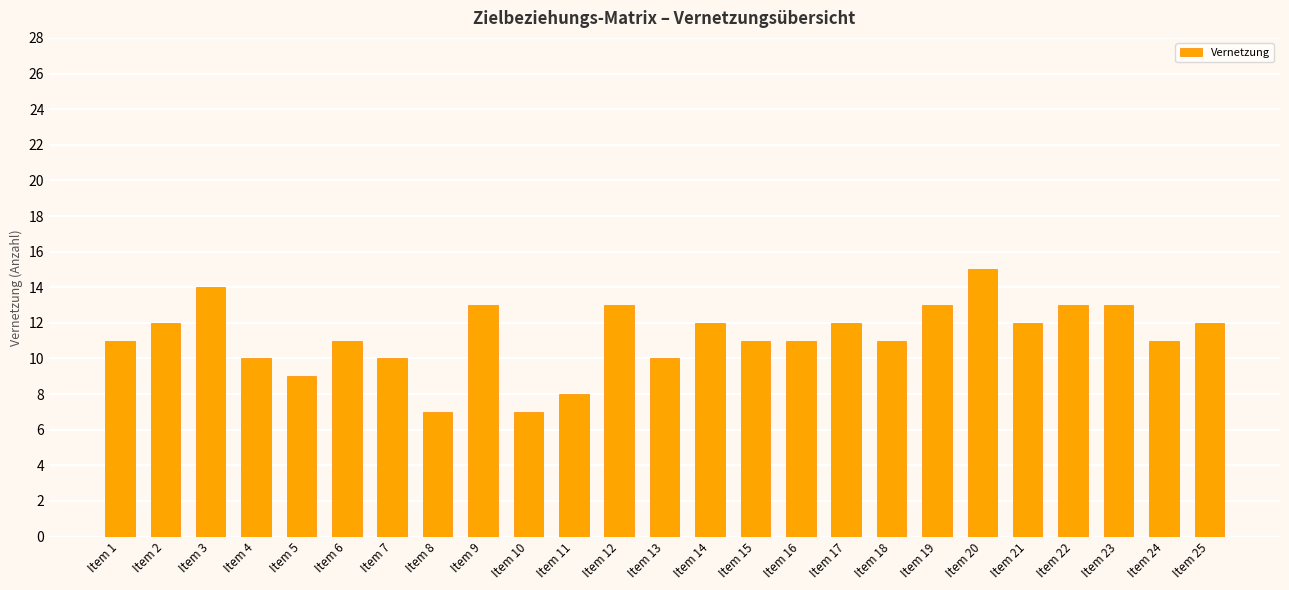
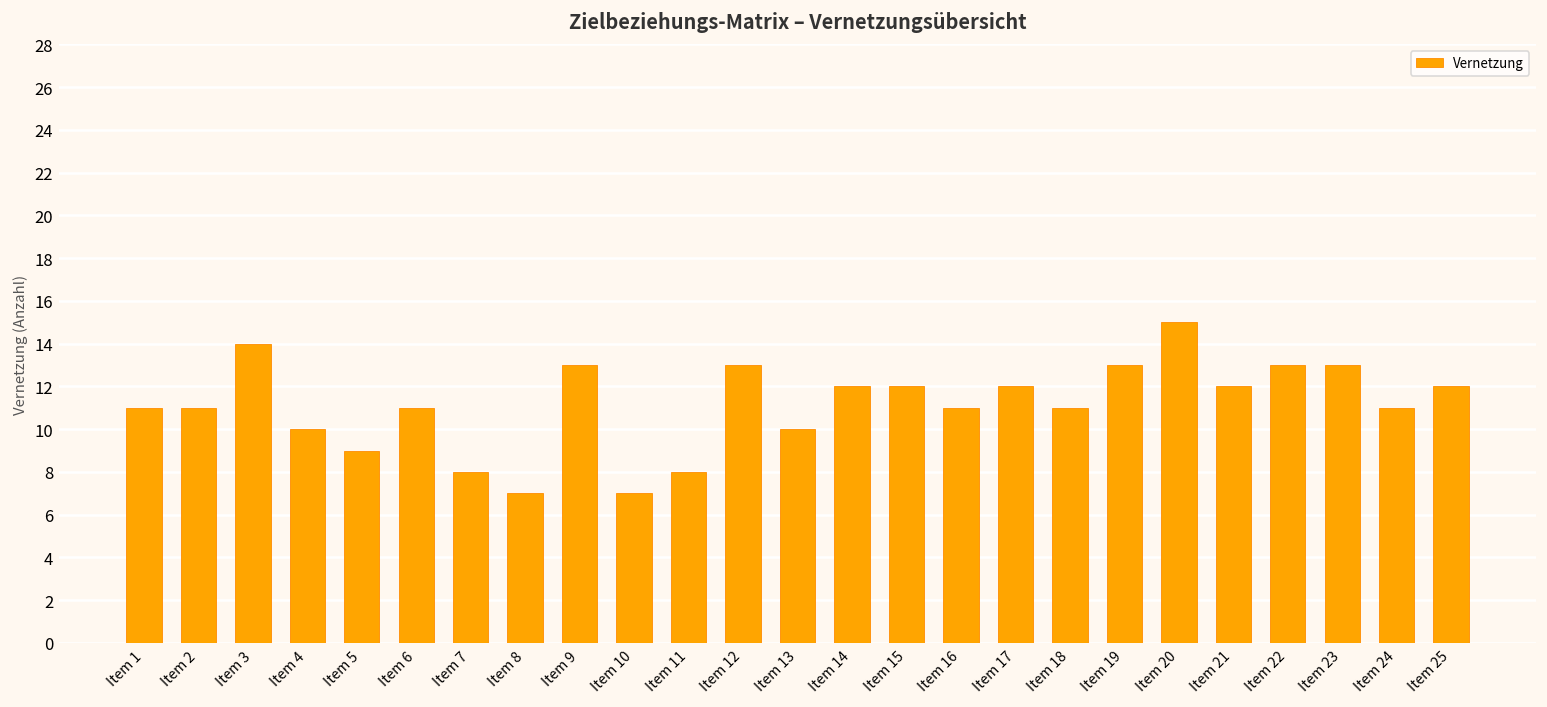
  {
    "Item 1": 11,
-   "Item 2": 12,
+   "Item 2": 11,
    "Item 3": 14,
    "Item 4": 10,
    "Item 5": 9,
    "Item 6": 11,
-   "Item 7": 10,
+   "Item 7": 8,
    "Item 8": 7,
    "Item 9": 13,
    "Item 10": 7,
    "Item 11": 8,
    "Item 12": 13,
    "Item 13": 10,
    "Item 14": 12,
-   "Item 15": 11,
+   "Item 15": 12,
    "Item 16": 11,
    "Item 17": 12,
    "Item 18": 11,
    "Item 19": 13,
    "Item 20": 15,
    "Item 21": 12,
    "Item 22": 13,
    "Item 23": 13,
    "Item 24": 11,
    "Item 25": 12
  }
